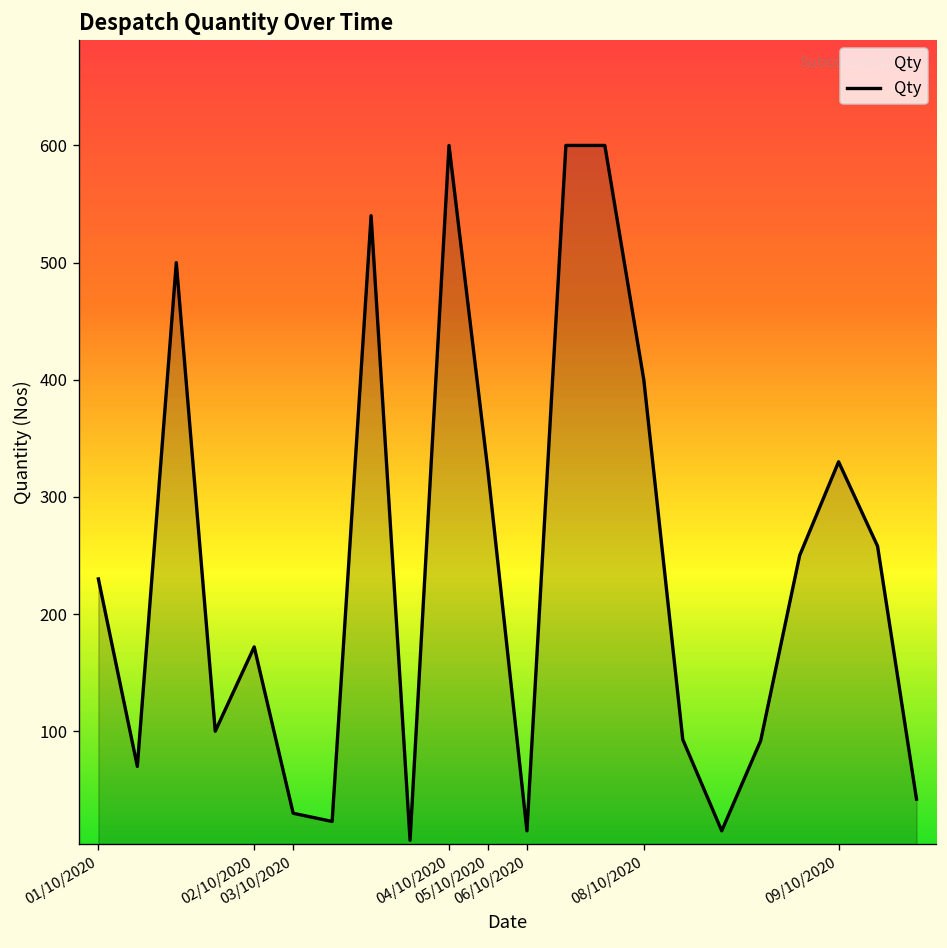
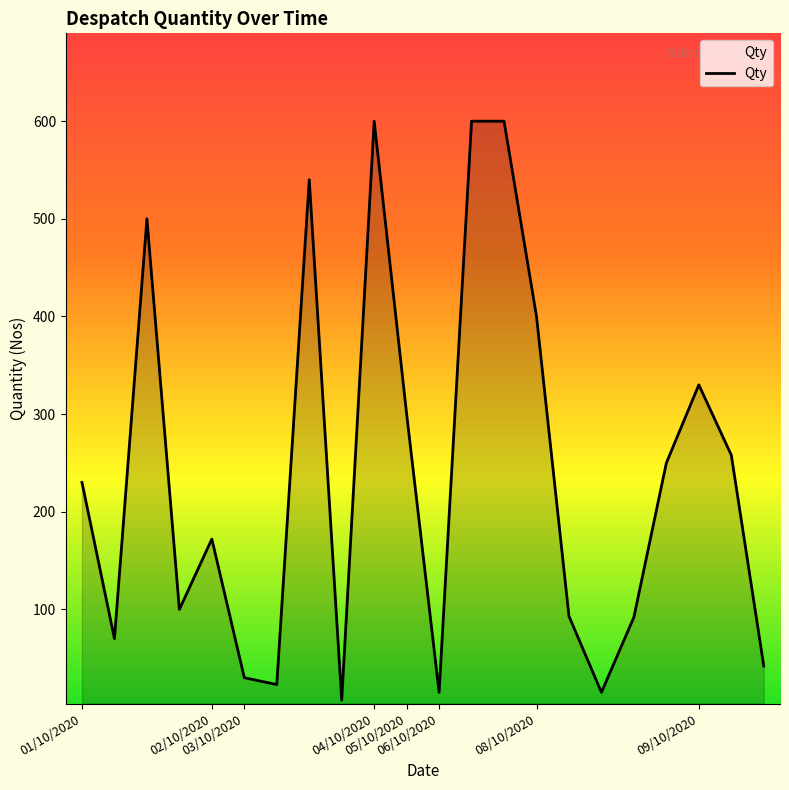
  {
    "02/10/2020": 170,
    "04/10/2020": 600,
-   "05/10/2020": 320
+   "05/10/2020": 300
  }
